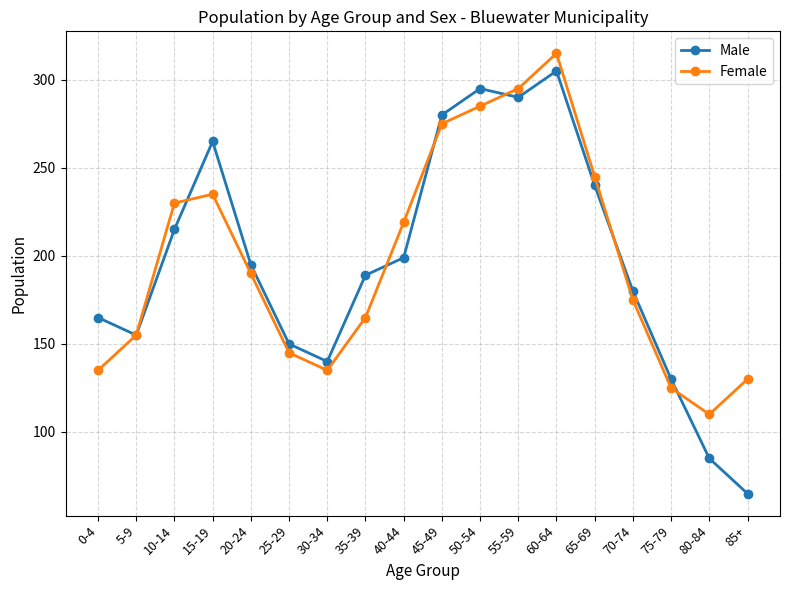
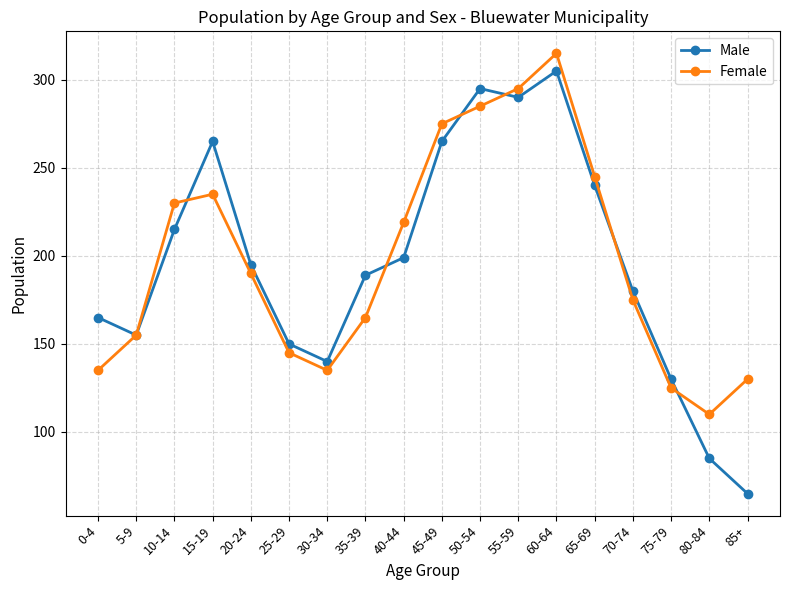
  {
    "Male": {
      "0-4": 165,
      "10-14": 215,
      "15-19": 265,
      "20-24": 195,
      "25-29": 150,
      "30-34": 140,
      "35-39": 189,
      "40-44": 199,
-     "45-49": 280,
+     "45-49": 265,
      "50-54": 295,
      "55-59": 290,
      "60-64": 305,
      "65-69": 240,
      "70-74": 180,
      "75-79": 130,
      "80-84": 85,
      "85+": 65
    },
    "Female": {
      "0-4": 135,
      "10-14": 230,
      "15-19": 235,
      "20-24": 190,
      "25-29": 145,
      "30-34": 135,
      "35-39": 165,
      "40-44": 219,
      "45-49": 275,
      "50-54": 285,
      "55-59": 295,
      "60-64": 315,
      "65-69": 245,
      "70-74": 175,
      "75-79": 125,
      "80-84": 110,
      "85+": 130
    }
  }
